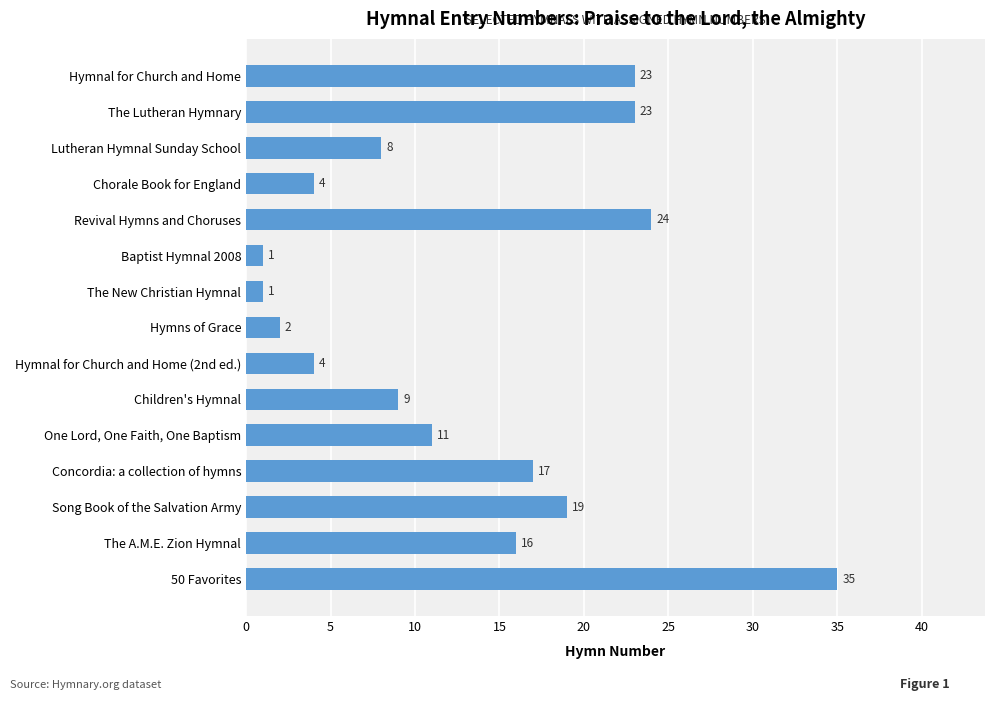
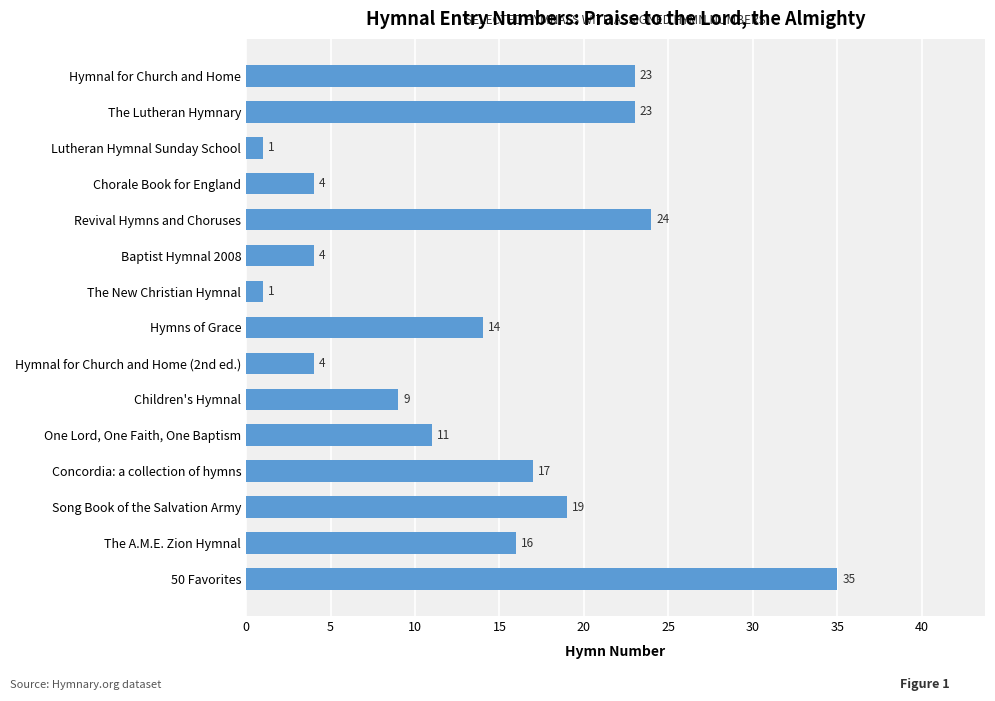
  {
    "Hymnal for Church and Home": 23,
    "The Lutheran Hymnary": 23,
-   "Lutheran Hymnal Sunday School": 8,
+   "Lutheran Hymnal Sunday School": 1,
    "Chorale Book for England": 4,
    "Revival Hymns and Choruses": 24,
-   "Baptist Hymnal 2008": 1,
+   "Baptist Hymnal 2008": 4,
    "The New Christian Hymnal": 1,
-   "Hymns of Grace": 2,
+   "Hymns of Grace": 14,
    "Hymnal for Church and Home (2nd ed.)": 4,
    "Children's Hymnal": 9,
    "One Lord, One Faith, One Baptism": 11,
    "Concordia: a collection of hymns": 17,
    "Song Book of the Salvation Army": 19,
    "The A.M.E. Zion Hymnal": 16,
    "50 Favorites": 35
  }
